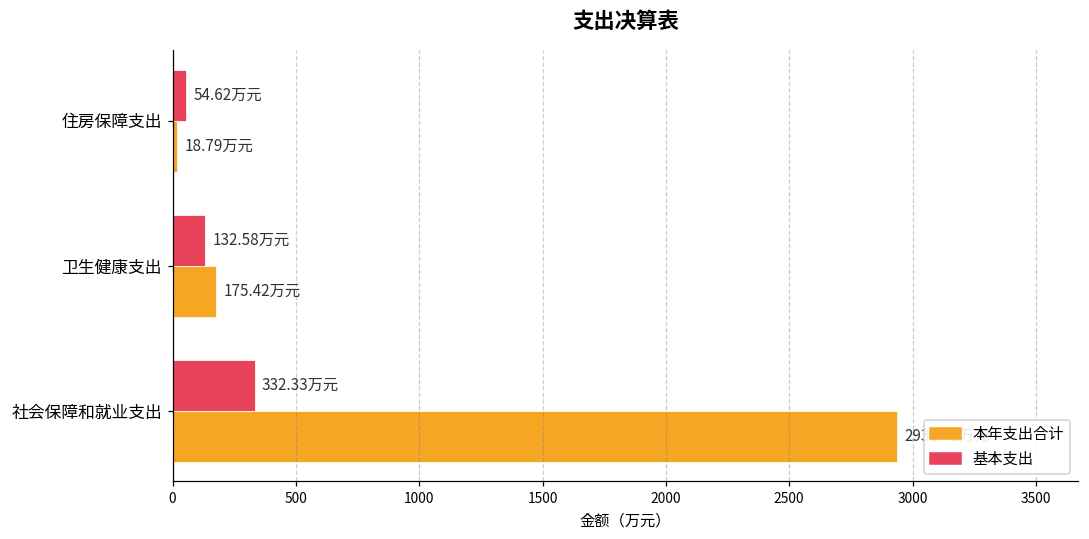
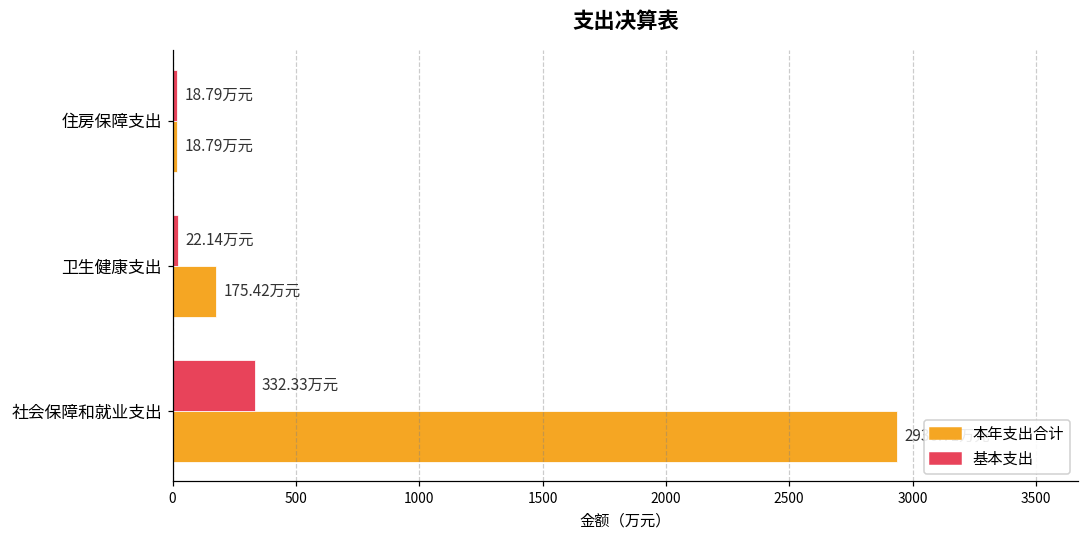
  {
    "本年支出合计": {
      "住房保障支出": 18.79,
      "卫生健康支出": 175.42
    },
    "基本支出": {
-     "住房保障支出": 54.62,
-     "卫生健康支出": 132.58,
+     "住房保障支出": 18.79,
+     "卫生健康支出": 22.14,
      "社会保障和就业支出": 332.33
    }
  }
